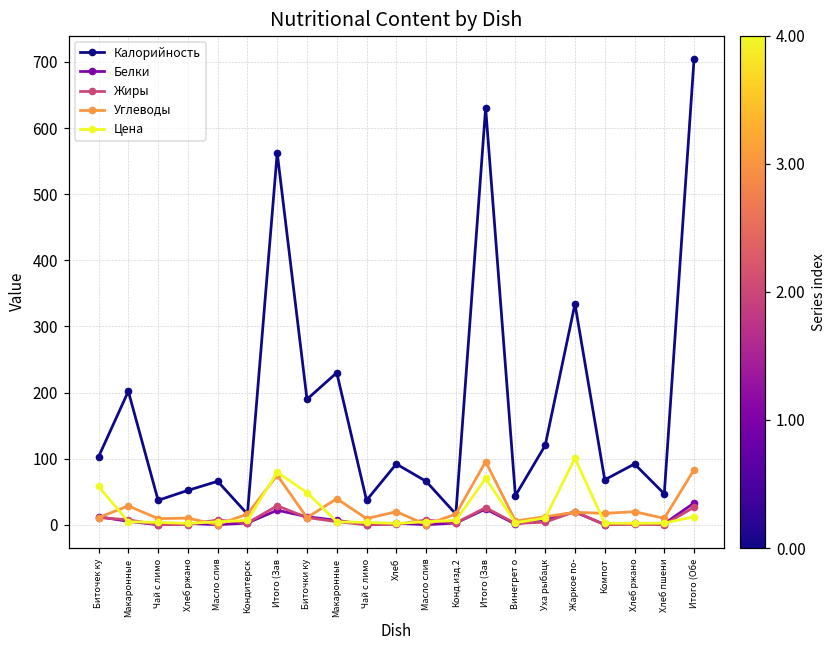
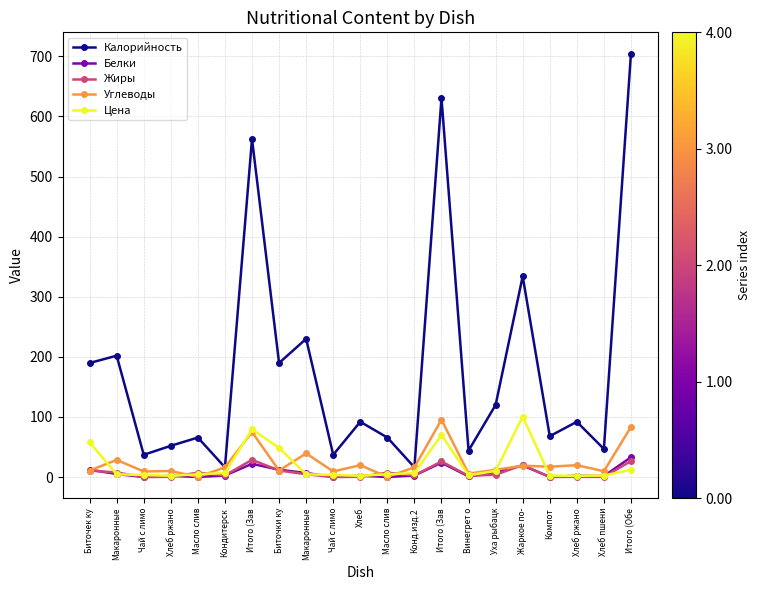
  {
    "Калорийность": {
-     "Биточек ку": 100,
+     "Биточек ку": 190,
      "Биточки ку": 190,
      "Хлеб": 90,
      "Винегрет о": 40,
      "Уха рыбацк": 120,
      "Жаркое по-": 330,
      "Компот": 70,
      "Хлеб пшени": 50,
      "Итого (Обе": 700
    },
    "Белки": {
      "Итого (Обе": 30
    },
    "Жиры": {
      "Уха рыбацк": 0,
      "Итого (Обе": 30
    },
    "Углеводы": {
      "Хлеб": 20,
      "Компот": 20,
      "Хлеб пшени": 10,
      "Итого (Обе": 80
    },
    "Цена": {
      "Биточек ку": 60,
      "Биточки ку": 50,
      "Жаркое по-": 100,
      "Итого (Обе": 10
    }
  }
